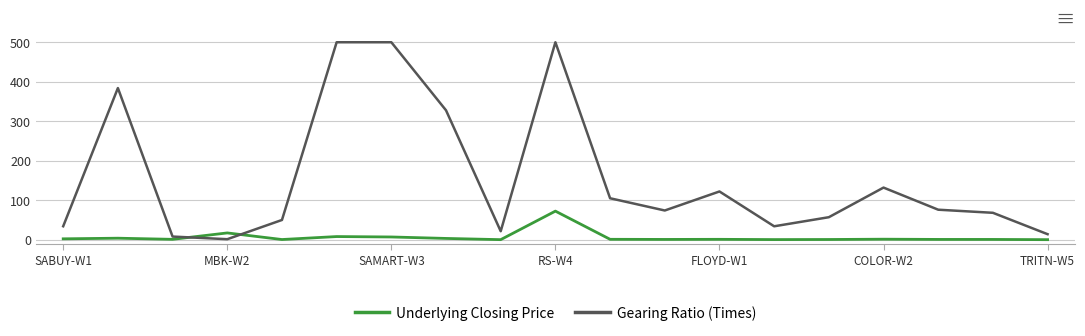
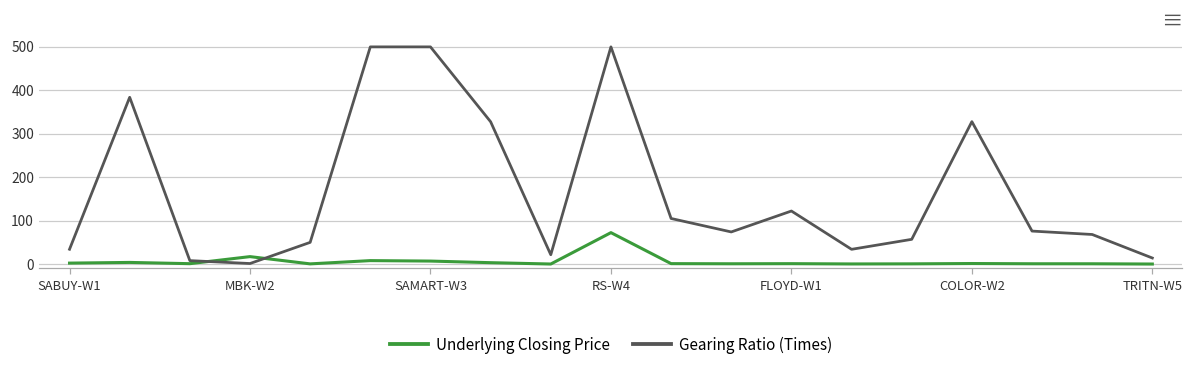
  {
    "Underlying Closing Price": {
      "SABUY-W1": 0,
      "MBK-W2": 20,
      "SAMART-W3": 10,
      "RS-W4": 70,
      "FLOYD-W1": 0,
      "COLOR-W2": 0,
      "TRITN-W5": 0
    },
    "Gearing Ratio (Times)": {
      "SABUY-W1": 30,
      "MBK-W2": 0,
      "SAMART-W3": 500,
      "RS-W4": 500,
      "FLOYD-W1": 120,
-     "COLOR-W2": 130,
+     "COLOR-W2": 330,
      "TRITN-W5": 10
    }
  }
